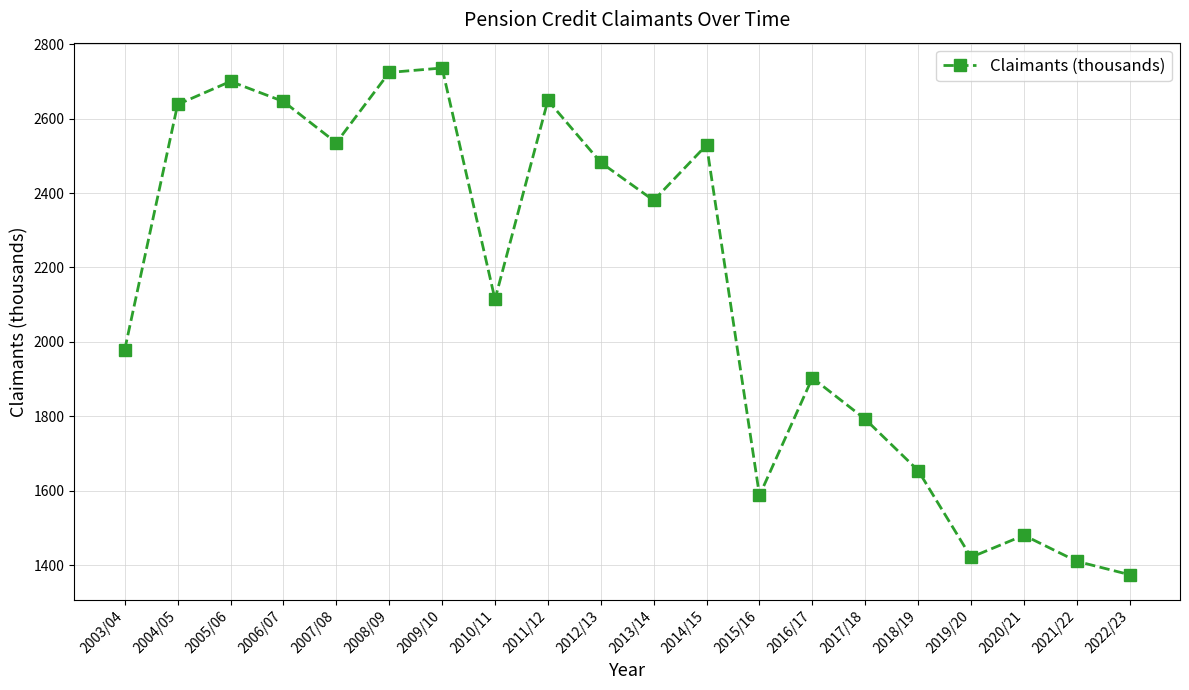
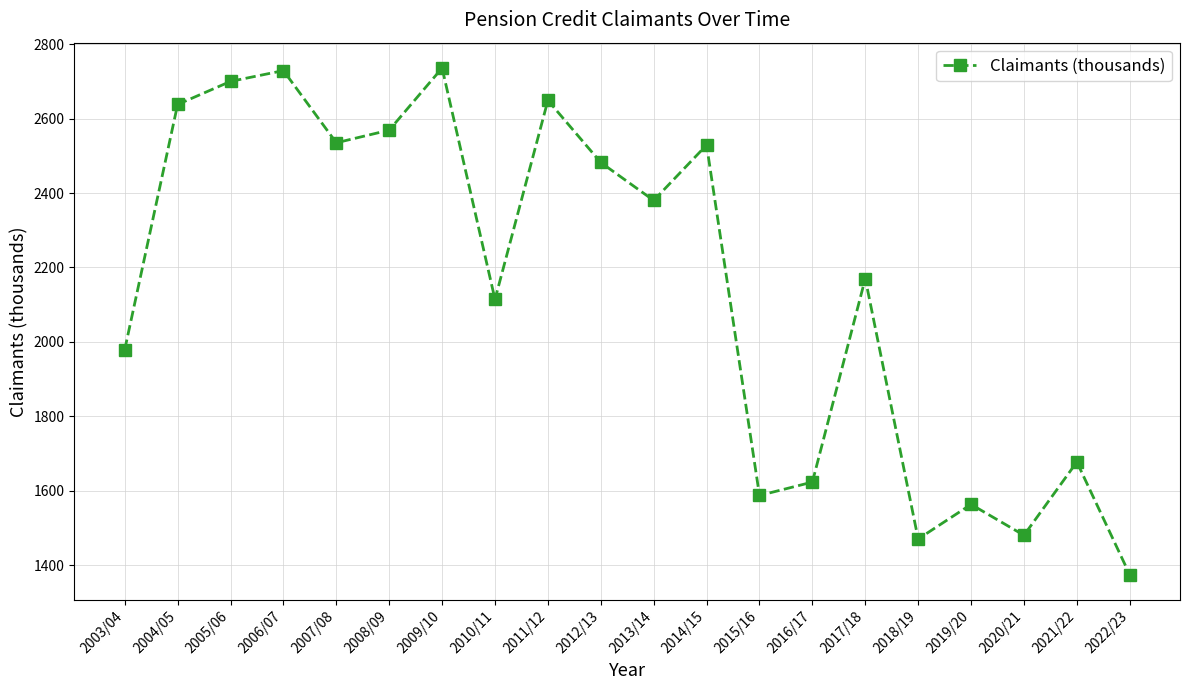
  {
    "2003/04": 1980,
    "2004/05": 2640,
    "2005/06": 2700,
-   "2006/07": 2650,
+   "2006/07": 2730,
    "2007/08": 2540,
-   "2008/09": 2720,
+   "2008/09": 2570,
    "2009/10": 2740,
    "2010/11": 2110,
    "2011/12": 2650,
    "2012/13": 2480,
    "2013/14": 2380,
    "2014/15": 2530,
    "2015/16": 1590,
-   "2016/17": 1900,
-   "2017/18": 1790,
-   "2018/19": 1650,
-   "2019/20": 1420,
+   "2016/17": 1620,
+   "2017/18": 2170,
+   "2018/19": 1470,
+   "2019/20": 1560,
    "2020/21": 1480,
-   "2021/22": 1410,
+   "2021/22": 1680,
    "2022/23": 1370
  }
